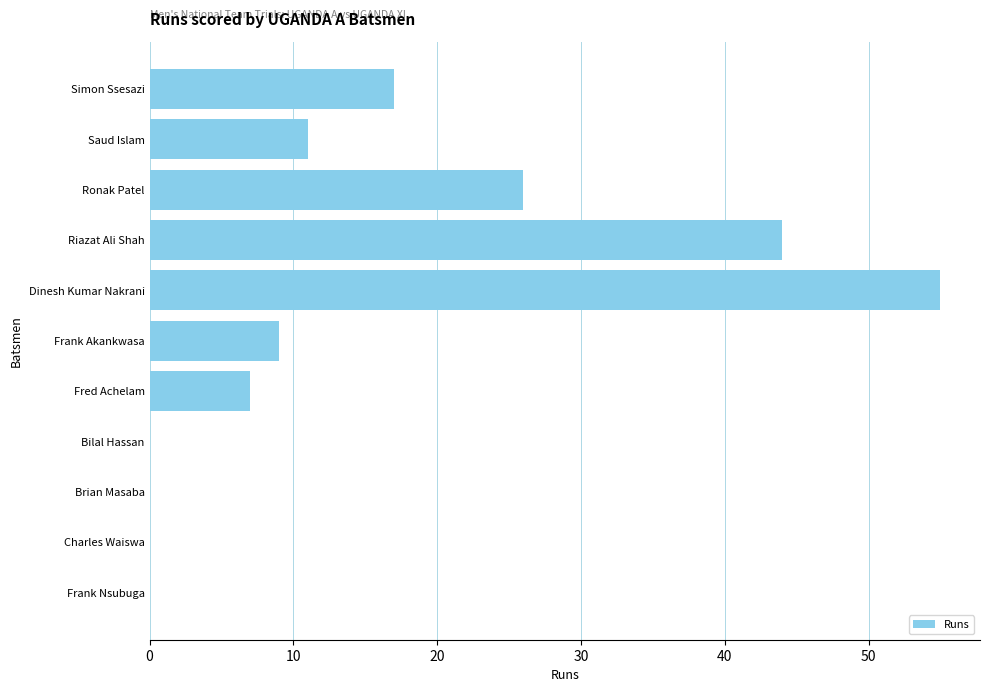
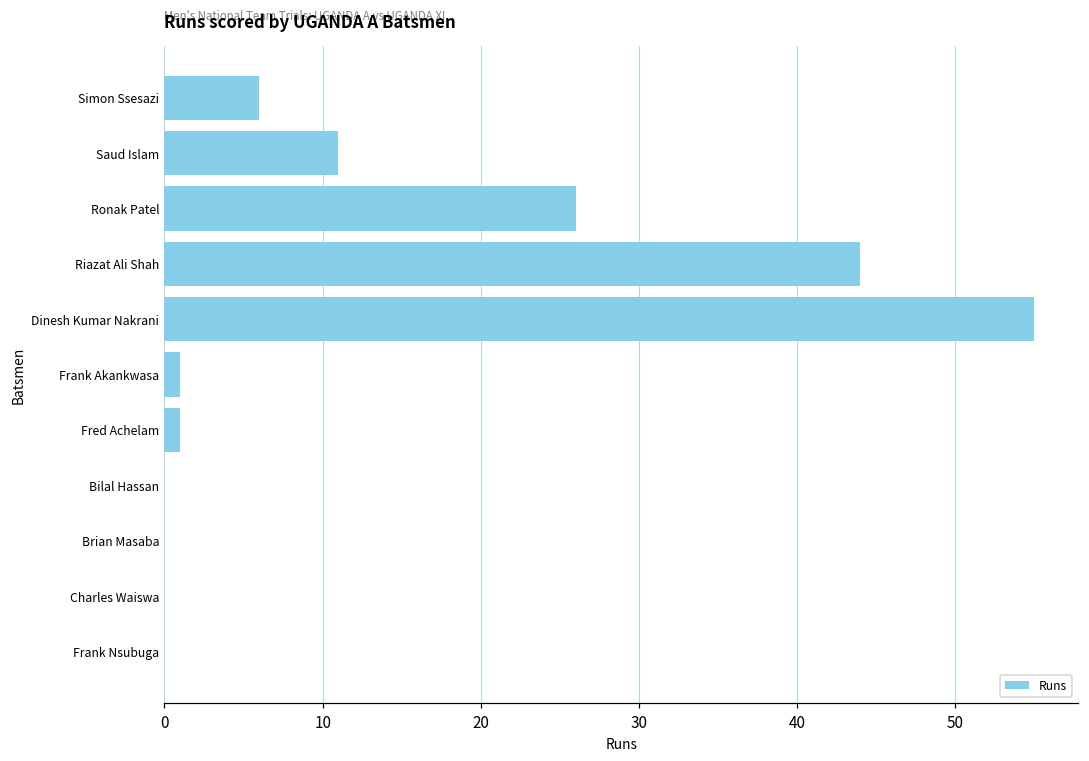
  {
-   "Simon Ssesazi": 17,
+   "Simon Ssesazi": 6,
    "Saud Islam": 11,
    "Ronak Patel": 26,
    "Riazat Ali Shah": 44,
    "Dinesh Kumar Nakrani": 55,
-   "Frank Akankwasa": 9,
-   "Fred Achelam": 7,
+   "Frank Akankwasa": 1,
+   "Fred Achelam": 1,
    "Bilal Hassan": 0,
    "Brian Masaba": 0,
    "Charles Waiswa": 0,
    "Frank Nsubuga": 0
  }
